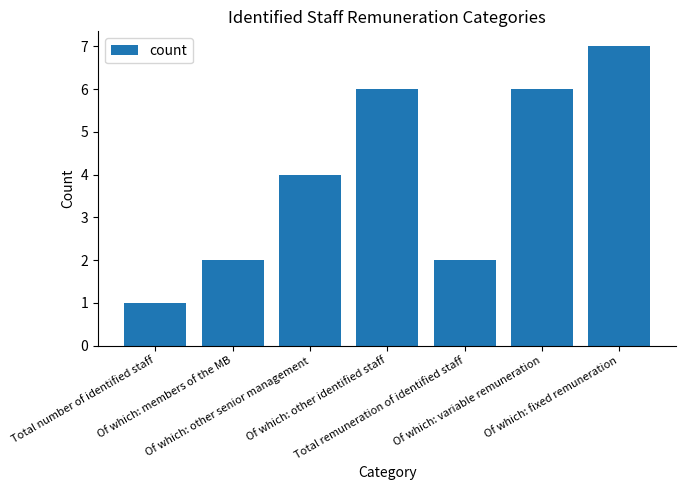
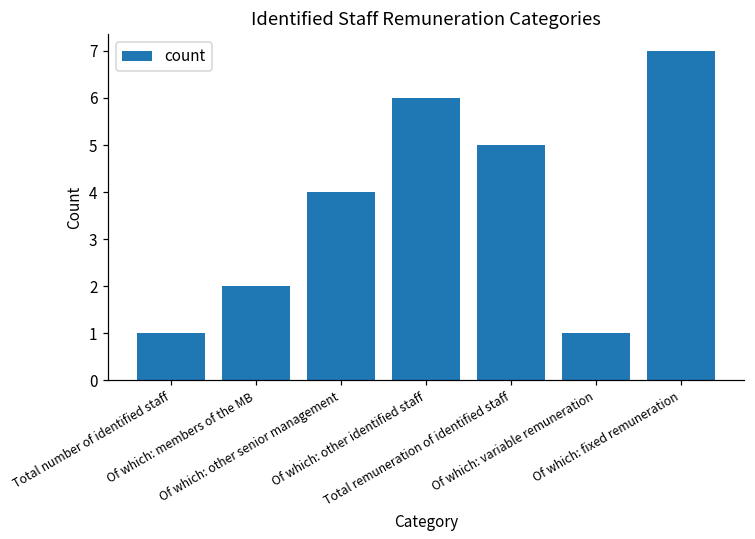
  {
    "Total number of identified staff": 1,
    "Of which: members of the MB": 2,
    "Of which: other senior management": 4,
    "Of which: other identified staff": 6,
-   "Total remuneration of identified staff": 2,
-   "Of which: variable remuneration": 6,
+   "Total remuneration of identified staff": 5,
+   "Of which: variable remuneration": 1,
    "Of which: fixed remuneration": 7
  }
